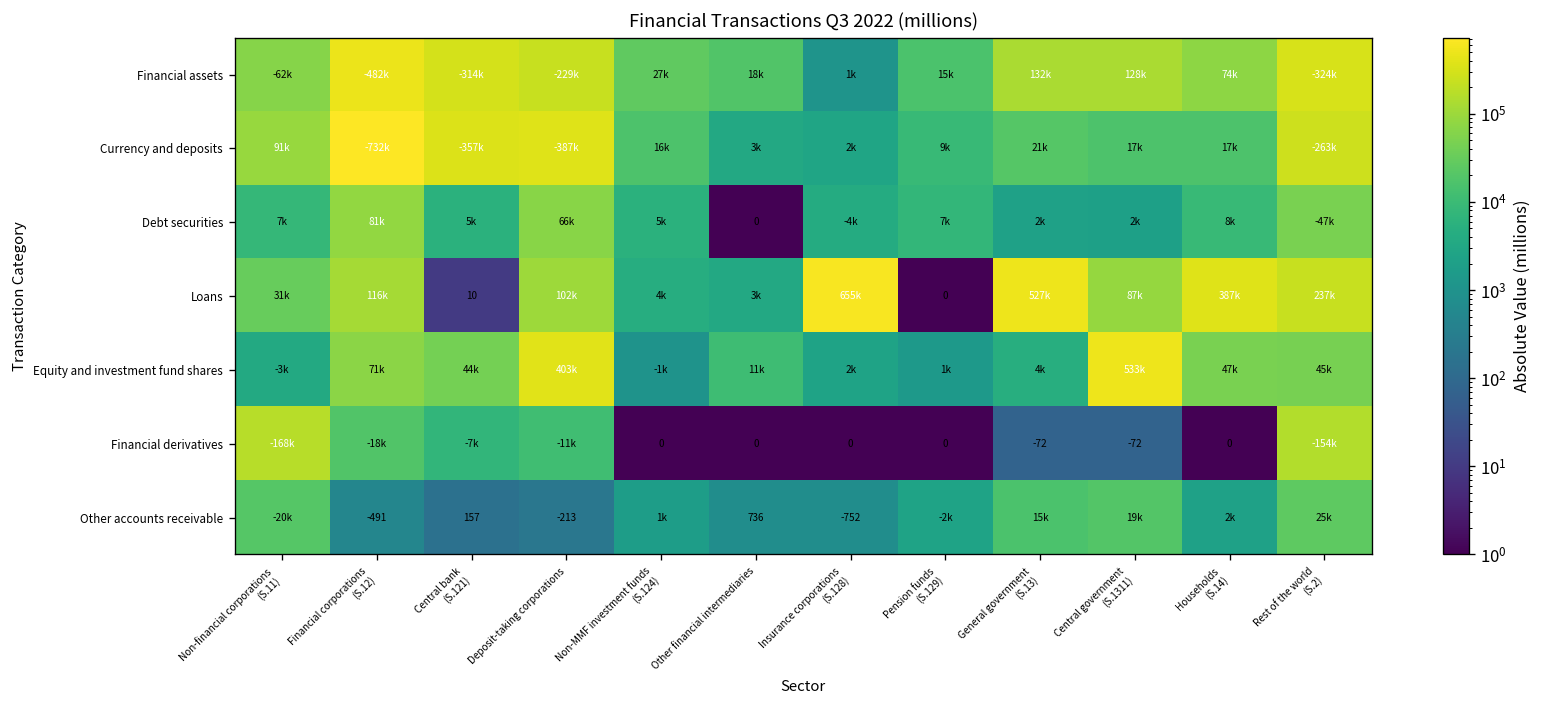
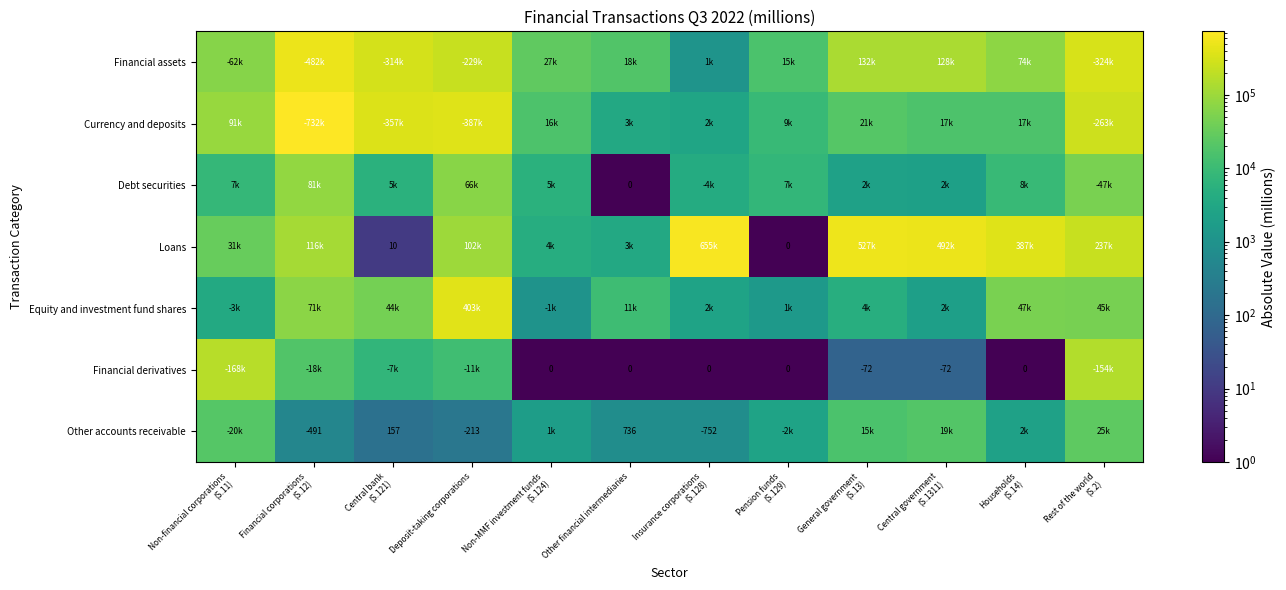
  {
    "Financial assets": {
      "Non-financial corporations (S.11)": "-62k",
      "Financial corporations (S.12)": "-482k",
      "Central bank (S.121)": "-314k",
      "Deposit-taking corporations": "-229k",
      "Non-MMF investment funds (S.124)": "27k",
      "Other financial intermediaries": "18k",
      "Insurance corporations (S.128)": "1k",
      "Pension funds (S.129)": "15k",
      "General government (S.13)": "132k",
      "Central government (S.1311)": "128k",
      "Households (S.14)": "74k",
      "Rest of the world (S.2)": "-324k"
    },
    "Currency and deposits": {
      "Non-financial corporations (S.11)": "91k",
      "Financial corporations (S.12)": "-732k",
      "Central bank (S.121)": "-357k",
      "Deposit-taking corporations": "-387k",
      "Non-MMF investment funds (S.124)": "16k",
      "Other financial intermediaries": "3k",
      "Insurance corporations (S.128)": "2k",
      "Pension funds (S.129)": "9k",
      "General government (S.13)": "21k",
      "Central government (S.1311)": "17k",
      "Households (S.14)": "17k",
      "Rest of the world (S.2)": "-263k"
    },
    "Debt securities": {
      "Non-financial corporations (S.11)": "7k",
      "Financial corporations (S.12)": "81k",
      "Central bank (S.121)": "5k",
      "Deposit-taking corporations": "66k",
      "Non-MMF investment funds (S.124)": "5k",
      "Other financial intermediaries": "0",
      "Insurance corporations (S.128)": "-4k",
      "Pension funds (S.129)": "7k",
      "General government (S.13)": "2k",
      "Central government (S.1311)": "2k",
      "Households (S.14)": "8k",
      "Rest of the world (S.2)": "-47k"
    },
    "Loans": {
      "Non-financial corporations (S.11)": "31k",
      "Financial corporations (S.12)": "116k",
      "Central bank (S.121)": "10",
      "Deposit-taking corporations": "102k",
      "Non-MMF investment funds (S.124)": "4k",
      "Other financial intermediaries": "3k",
      "Insurance corporations (S.128)": "655k",
      "Pension funds (S.129)": "0",
      "General government (S.13)": "527k",
-     "Central government (S.1311)": "87k",
+     "Central government (S.1311)": "492k",
      "Households (S.14)": "387k",
      "Rest of the world (S.2)": "237k"
    },
    "Equity and investment fund shares": {
      "Non-financial corporations (S.11)": "-3k",
      "Financial corporations (S.12)": "71k",
      "Central bank (S.121)": "44k",
      "Deposit-taking corporations": "403k",
      "Non-MMF investment funds (S.124)": "-1k",
      "Other financial intermediaries": "11k",
      "Insurance corporations (S.128)": "2k",
      "Pension funds (S.129)": "1k",
      "General government (S.13)": "4k",
-     "Central government (S.1311)": "533k",
+     "Central government (S.1311)": "2k",
      "Households (S.14)": "47k",
      "Rest of the world (S.2)": "45k"
    },
    "Financial derivatives": {
      "Non-financial corporations (S.11)": "-168k",
      "Financial corporations (S.12)": "-18k",
      "Central bank (S.121)": "-7k",
      "Deposit-taking corporations": "-11k",
      "Non-MMF investment funds (S.124)": "0",
      "Other financial intermediaries": "0",
      "Insurance corporations (S.128)": "0",
      "Pension funds (S.129)": "0",
      "General government (S.13)": "-72",
      "Central government (S.1311)": "-72",
      "Households (S.14)": "0",
      "Rest of the world (S.2)": "-154k"
    },
    "Other accounts receivable": {
      "Non-financial corporations (S.11)": "-20k",
      "Financial corporations (S.12)": "-491",
      "Central bank (S.121)": "157",
      "Deposit-taking corporations": "-213",
      "Non-MMF investment funds (S.124)": "1k",
      "Other financial intermediaries": "736",
      "Insurance corporations (S.128)": "-752",
      "Pension funds (S.129)": "-2k",
      "General government (S.13)": "15k",
      "Central government (S.1311)": "19k",
      "Households (S.14)": "2k",
      "Rest of the world (S.2)": "25k"
    }
  }
